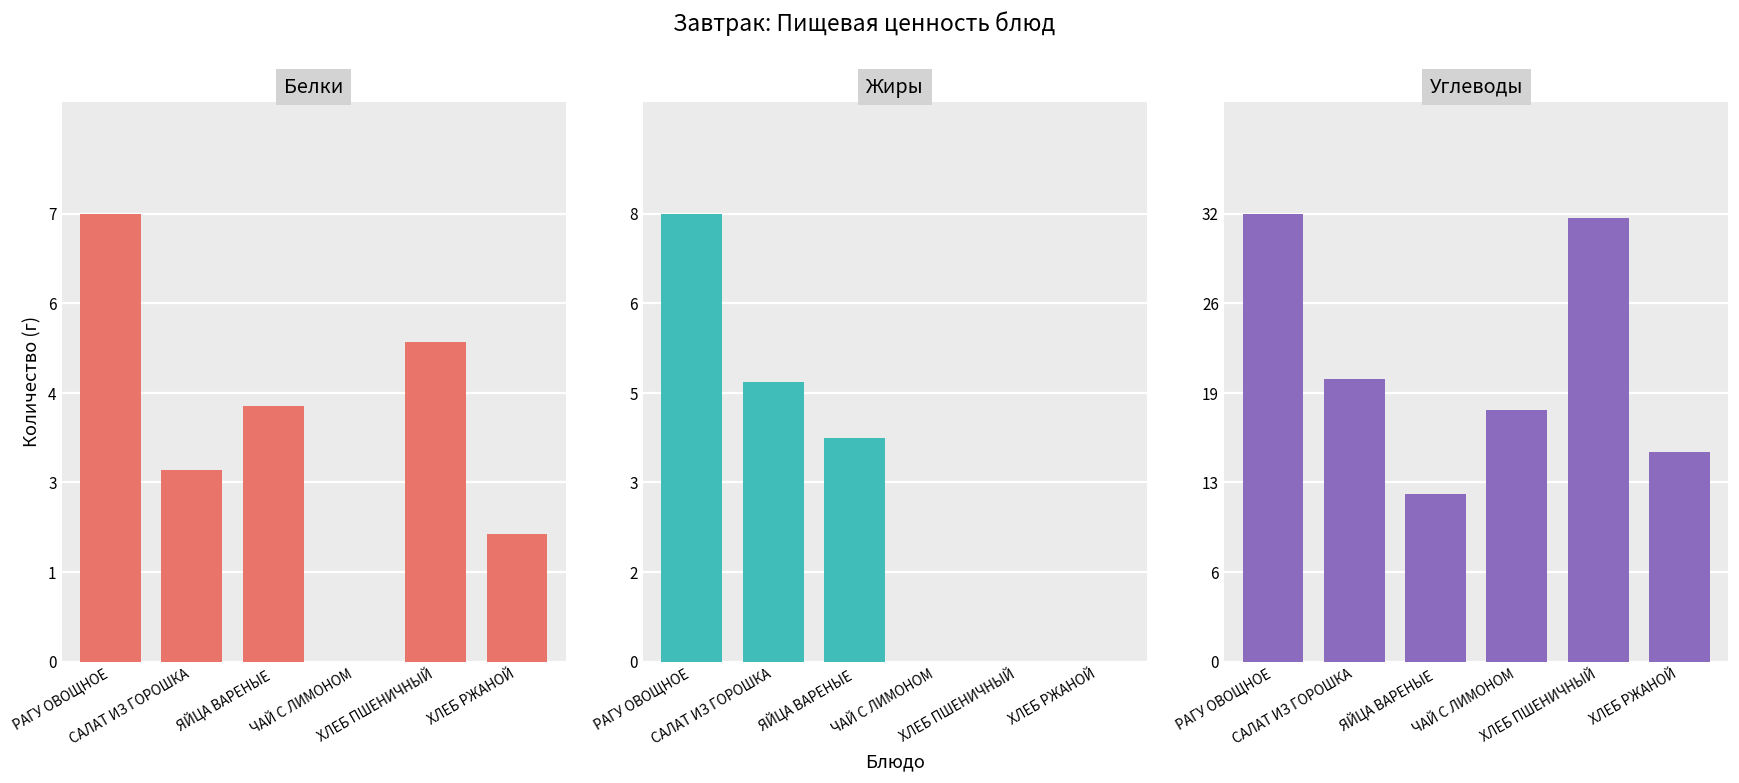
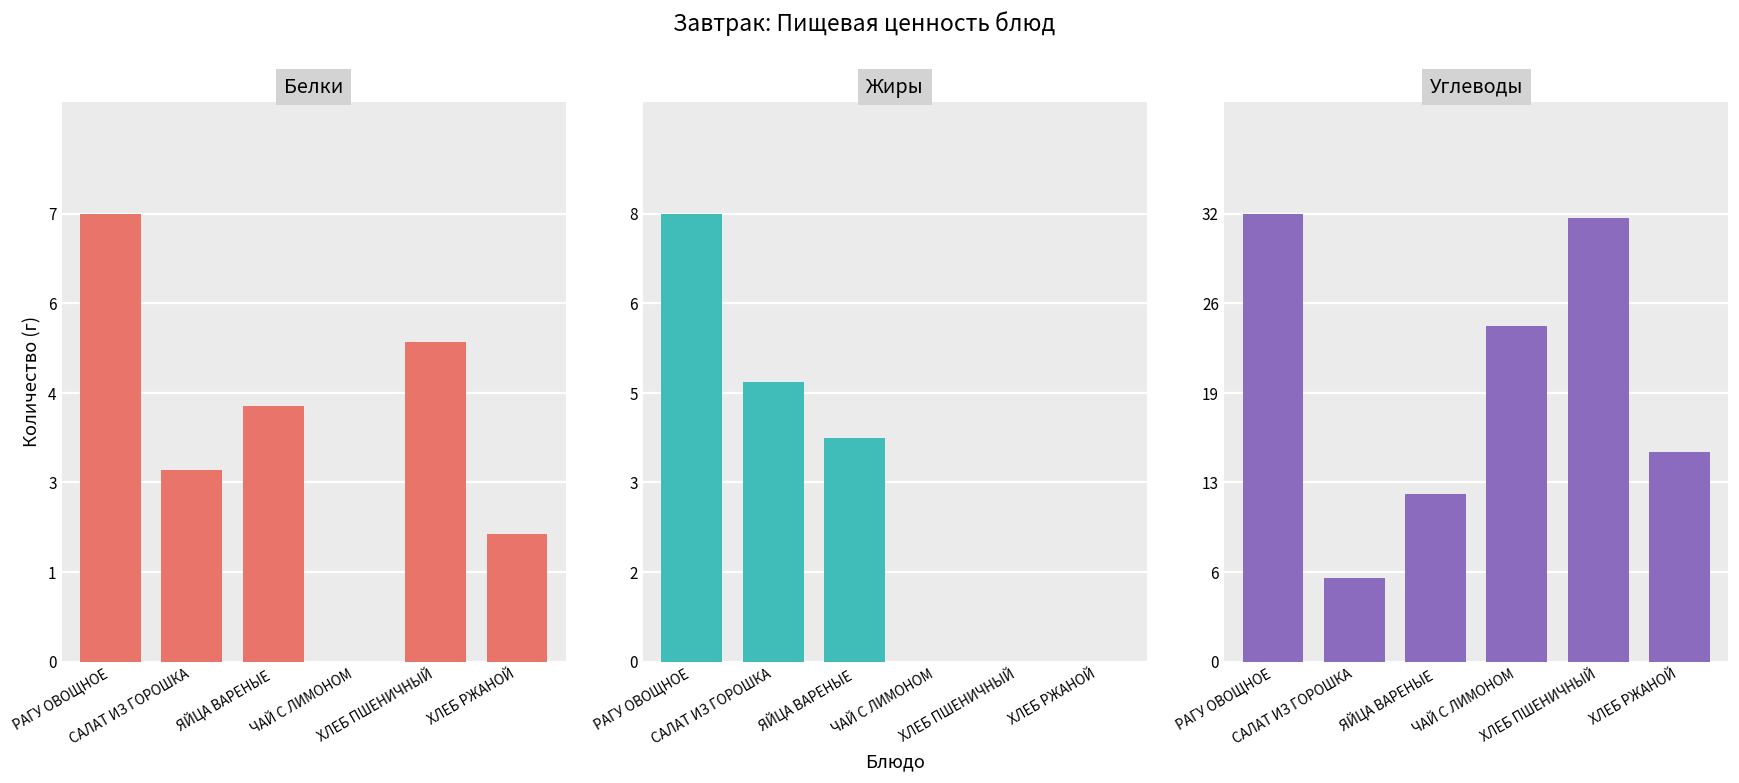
  {
    "Углеводы": {
      "РАГУ ОВОЩНОЕ": 32.0,
-     "САЛАТ ИЗ ГОРОШКА": 20.2,
+     "САЛАТ ИЗ ГОРОШКА": 6.0,
      "ЯЙЦА ВАРЕНЫЕ": 12.0,
-     "ЧАЙ С ЛИМОНОМ": 18,
+     "ЧАЙ С ЛИМОНОМ": 24,
      "ХЛЕБ ПШЕНИЧНЫЙ": 31.7,
      "ХЛЕБ РЖАНОЙ": 15.0
    }
  }
